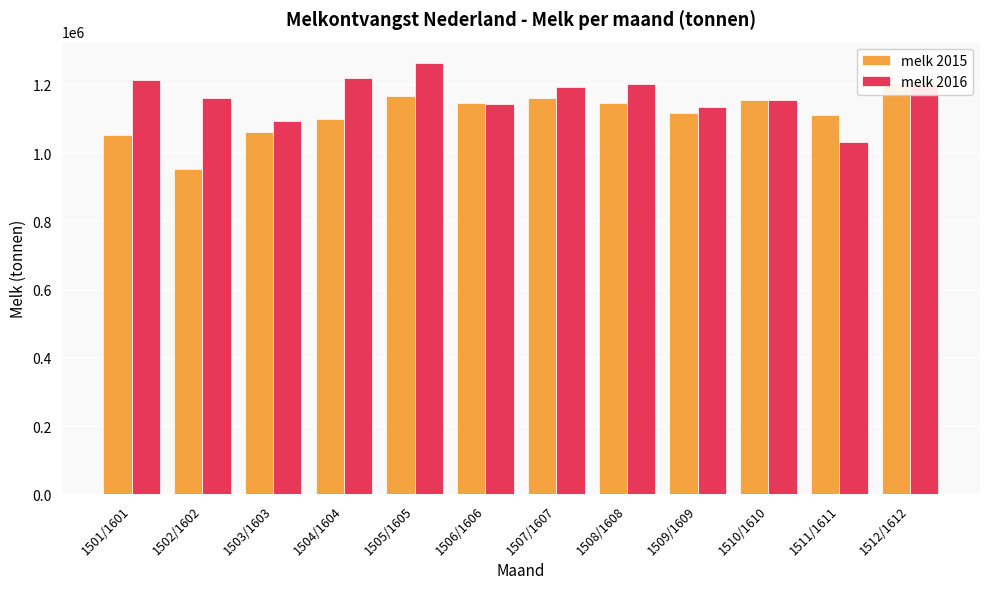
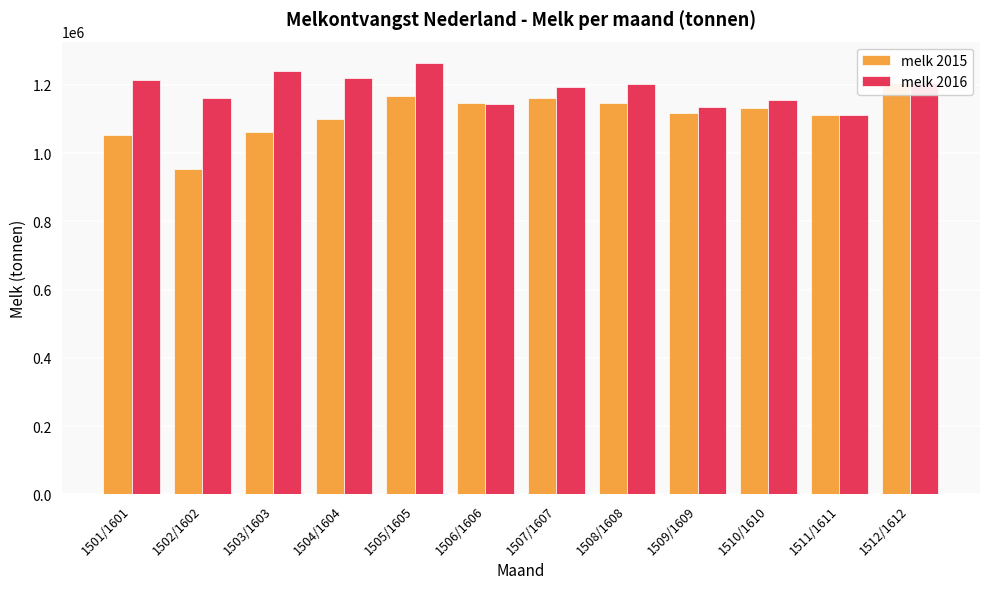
  {
    "melk 2015": {
      "1501/1601": 1050000,
      "1502/1602": 950000,
      "1503/1603": 1060000,
      "1504/1604": 1100000,
      "1505/1605": 1170000,
      "1506/1606": 1150000,
      "1507/1607": 1160000,
      "1508/1608": 1150000,
      "1509/1609": 1120000,
-     "1510/1610": 1160000,
+     "1510/1610": 1130000,
      "1511/1611": 1110000
    },
    "melk 2016": {
      "1501/1601": 1210000,
      "1502/1602": 1160000,
-     "1503/1603": 1100000,
+     "1503/1603": 1240000,
      "1504/1604": 1220000,
      "1505/1605": 1260000,
      "1506/1606": 1140000,
      "1507/1607": 1190000,
      "1508/1608": 1200000,
      "1509/1609": 1130000,
      "1510/1610": 1150000,
-     "1511/1611": 1030000
+     "1511/1611": 1110000
    }
  }
